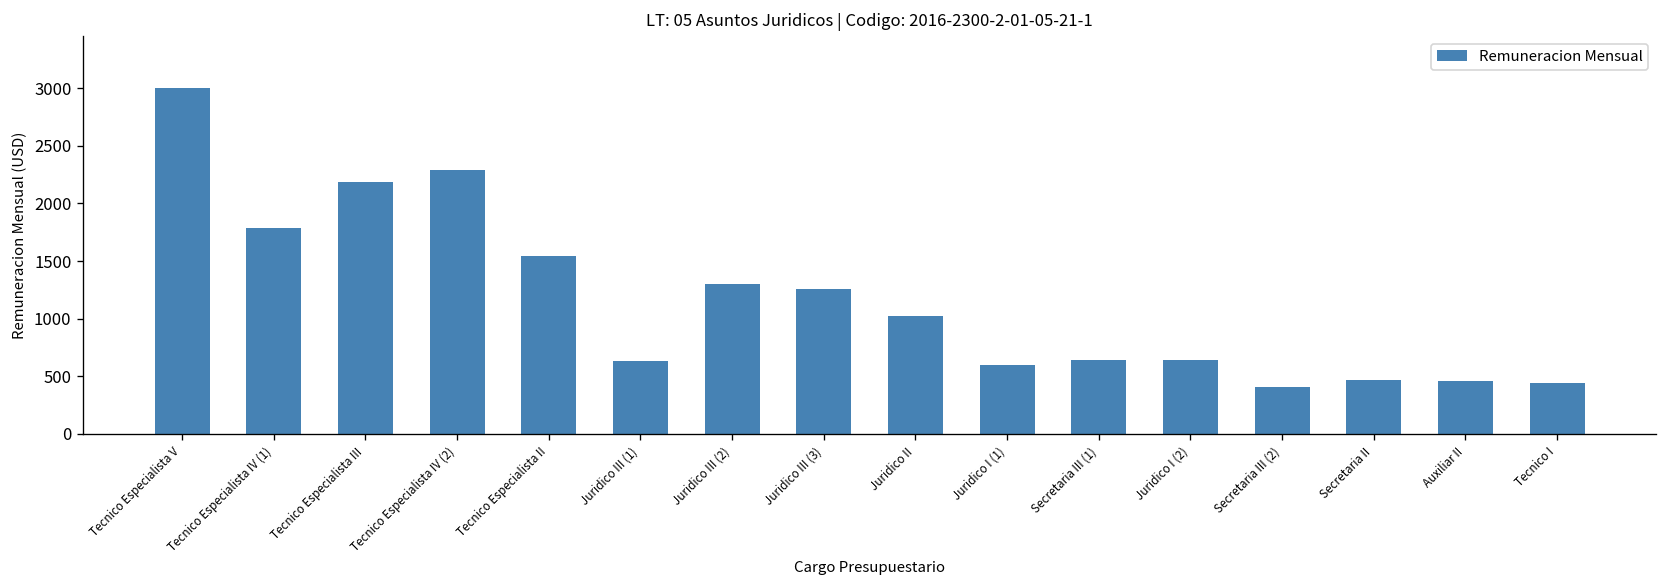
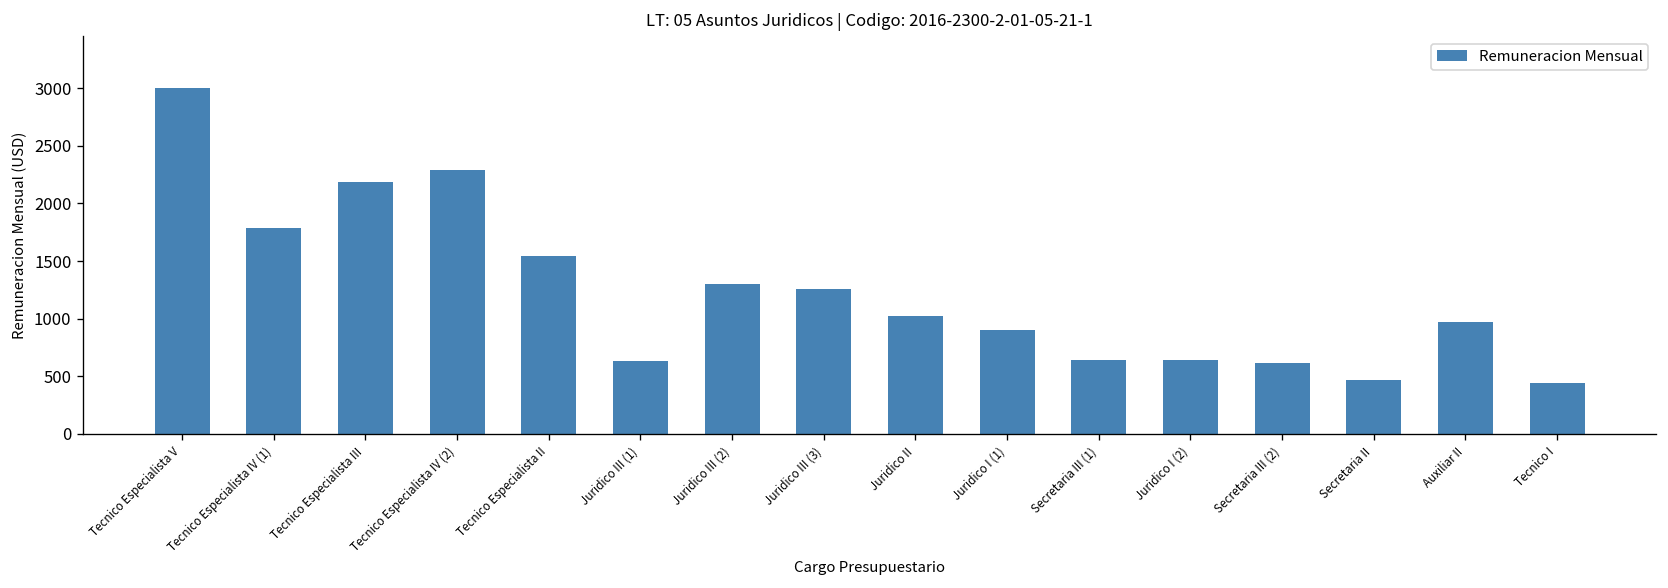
  {
    "Tecnico Especialista V": 3000,
    "Tecnico Especialista IV (1)": 1800,
    "Tecnico Especialista III": 2200,
    "Tecnico Especialista IV (2)": 2300,
    "Tecnico Especialista II": 1500,
    "Juridico III (1)": 600,
    "Juridico III (2)": 1300,
    "Juridico III (3)": 1300,
    "Juridico II": 1000,
-   "Juridico I (1)": 600,
+   "Juridico I (1)": 900,
    "Secretaria III (1)": 600,
    "Juridico I (2)": 600,
-   "Secretaria III (2)": 400,
+   "Secretaria III (2)": 600,
    "Secretaria II": 500,
-   "Auxiliar II": 500,
+   "Auxiliar II": 1000,
    "Tecnico I": 400
  }
